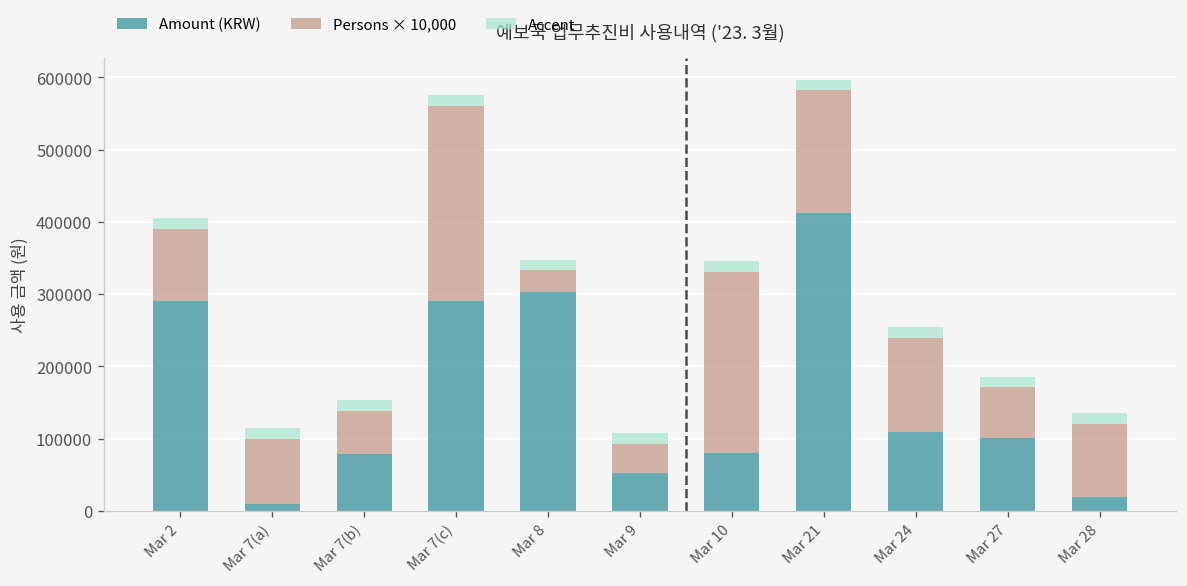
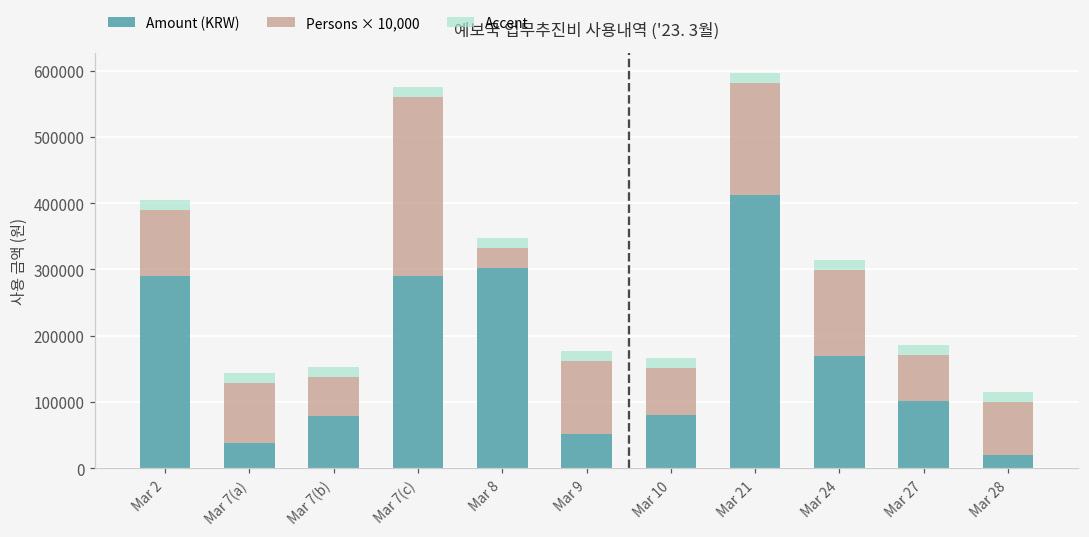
  {
    "Amount (KRW)": {
      "Mar 2": 290000,
-     "Mar 7(a)": 10000,
+     "Mar 7(a)": 40000,
      "Mar 7(b)": 80000,
      "Mar 7(c)": 290000,
      "Mar 8": 300000,
      "Mar 9": 50000,
      "Mar 10": 80000,
      "Mar 21": 410000,
-     "Mar 24": 110000,
+     "Mar 24": 170000,
      "Mar 27": 100000,
      "Mar 28": 20000
    },
    "Persons × 10,000": {
      "Mar 2": 100000,
      "Mar 7(a)": 90000,
      "Mar 7(b)": 60000,
      "Mar 7(c)": 270000,
      "Mar 8": 30000,
-     "Mar 9": 40000,
-     "Mar 10": 250000,
+     "Mar 9": 110000,
+     "Mar 10": 70000,
      "Mar 21": 170000,
      "Mar 24": 130000,
      "Mar 27": 70000,
-     "Mar 28": 100000
+     "Mar 28": 80000
    },
    "Accent": {
      "Mar 2": 20000,
      "Mar 7(a)": 20000,
      "Mar 7(b)": 20000,
      "Mar 7(c)": 20000,
      "Mar 8": 20000,
      "Mar 9": 20000,
      "Mar 10": 20000,
      "Mar 21": 20000,
      "Mar 24": 20000,
      "Mar 27": 20000,
      "Mar 28": 20000
    }
  }
